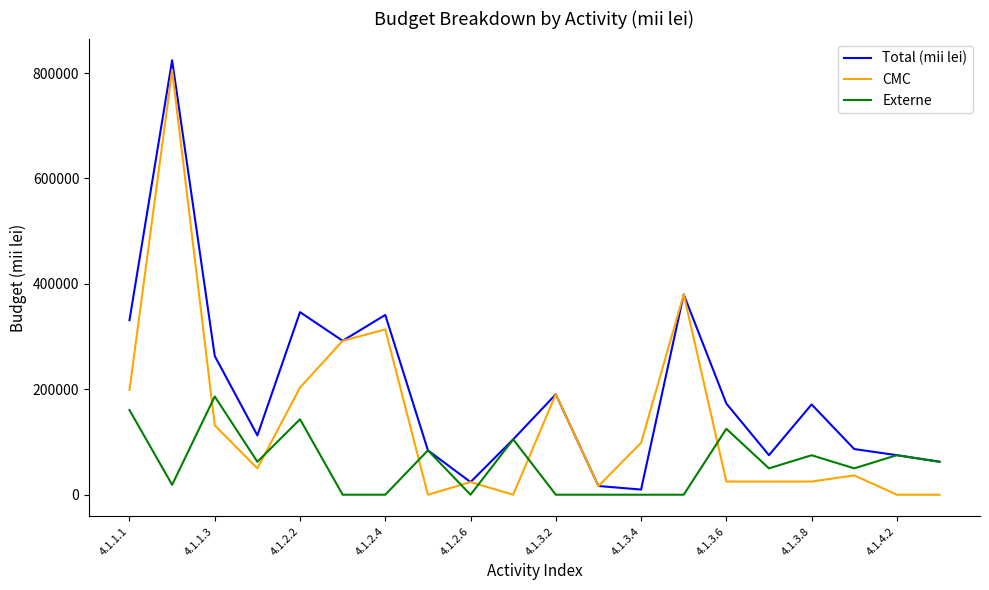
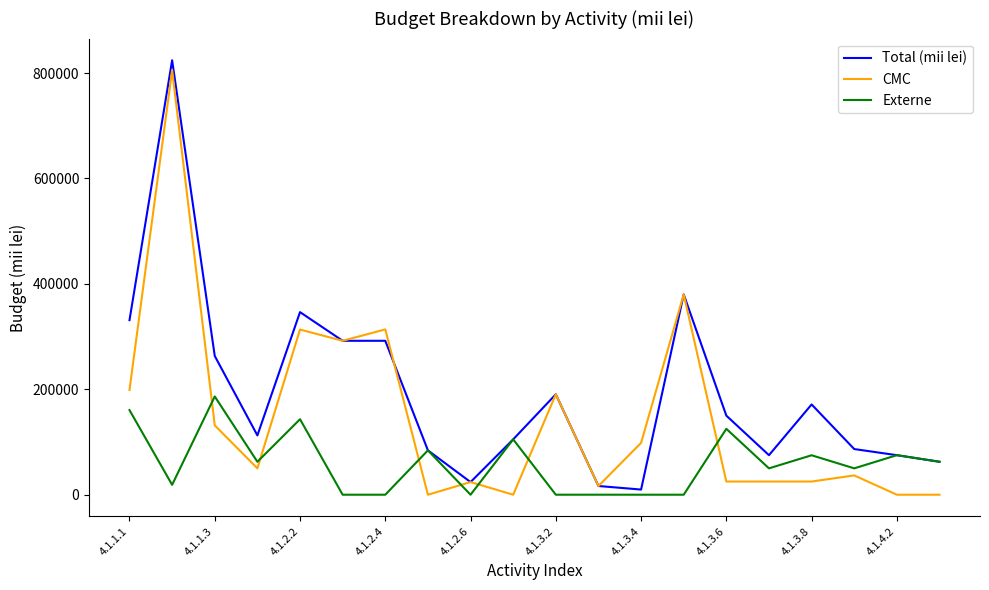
  {
    "Total (mii lei)": {
      "4.1.1.1": 330000,
      "4.1.1.3": 260000,
      "4.1.2.2": 350000,
-     "4.1.2.4": 340000,
+     "4.1.2.4": 290000,
      "4.1.3.4": 10000,
-     "4.1.3.6": 170000,
+     "4.1.3.6": 150000,
      "4.1.3.8": 170000
    },
    "CMC": {
      "4.1.1.1": 200000,
      "4.1.1.3": 130000,
-     "4.1.2.2": 200000,
+     "4.1.2.2": 310000,
      "4.1.2.4": 310000,
      "4.1.3.4": 100000,
      "4.1.3.6": 30000,
      "4.1.3.8": 30000,
      "4.1.4.2": 0
    },
    "Externe": {
      "4.1.1.1": 160000,
      "4.1.1.3": 190000,
      "4.1.2.2": 140000,
      "4.1.2.4": 0,
      "4.1.2.6": 0,
      "4.1.3.2": 0,
      "4.1.3.4": 0,
      "4.1.3.6": 130000,
      "4.1.3.8": 70000
    }
  }
